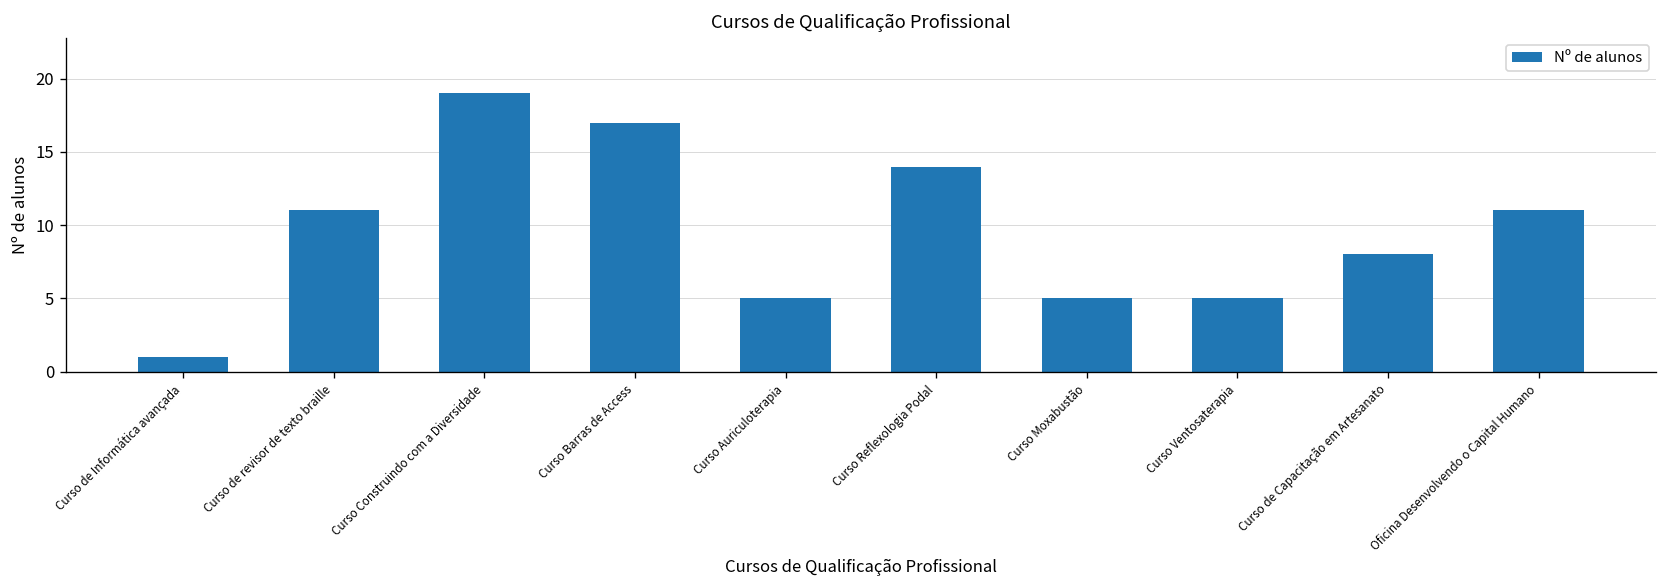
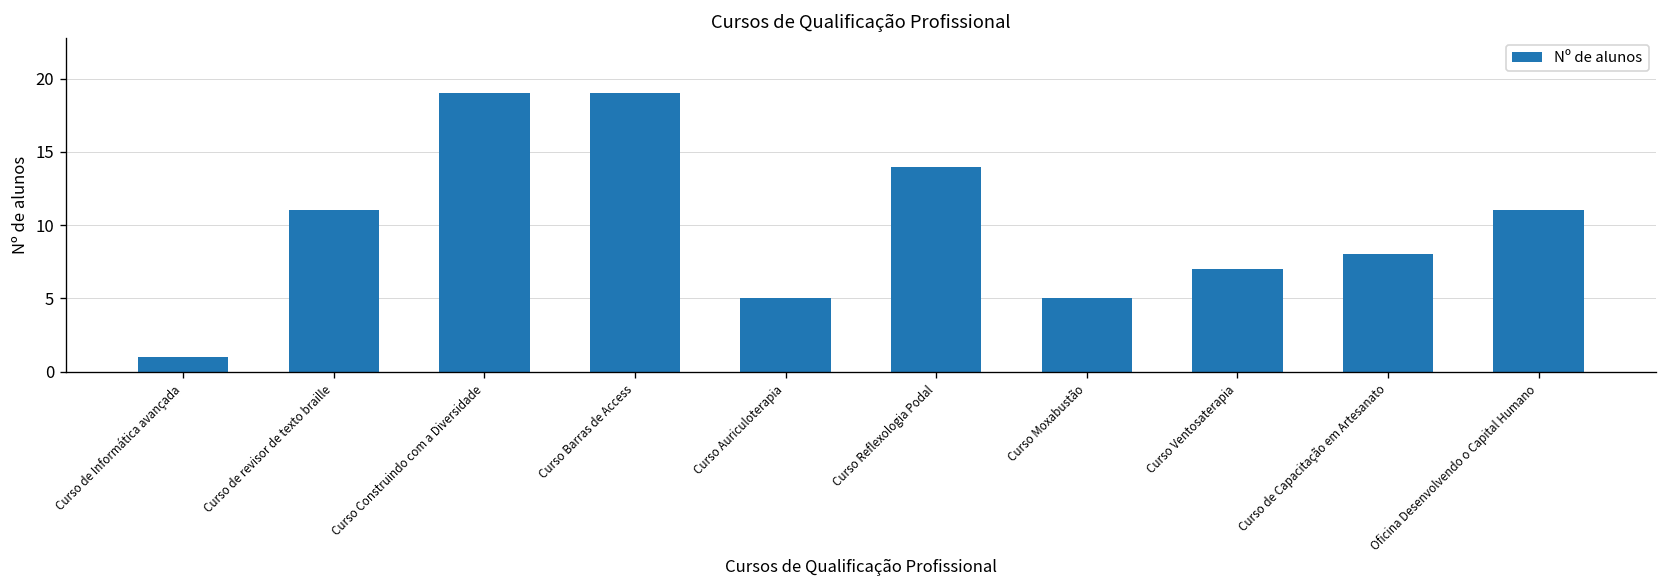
  {
    "Curso de Informática avançada": 1,
    "Curso de revisor de texto braille": 11,
    "Curso Construindo com a Diversidade": 19,
-   "Curso Barras de Access": 17,
+   "Curso Barras de Access": 19,
    "Curso Auriculoterapia": 5,
    "Curso Reflexologia Podal": 14,
    "Curso Moxabustão": 5,
-   "Curso Ventosaterapia": 5,
+   "Curso Ventosaterapia": 7,
    "Curso de Capacitação em Artesanato": 8,
    "Oficina Desenvolvendo o Capital Humano": 11
  }
